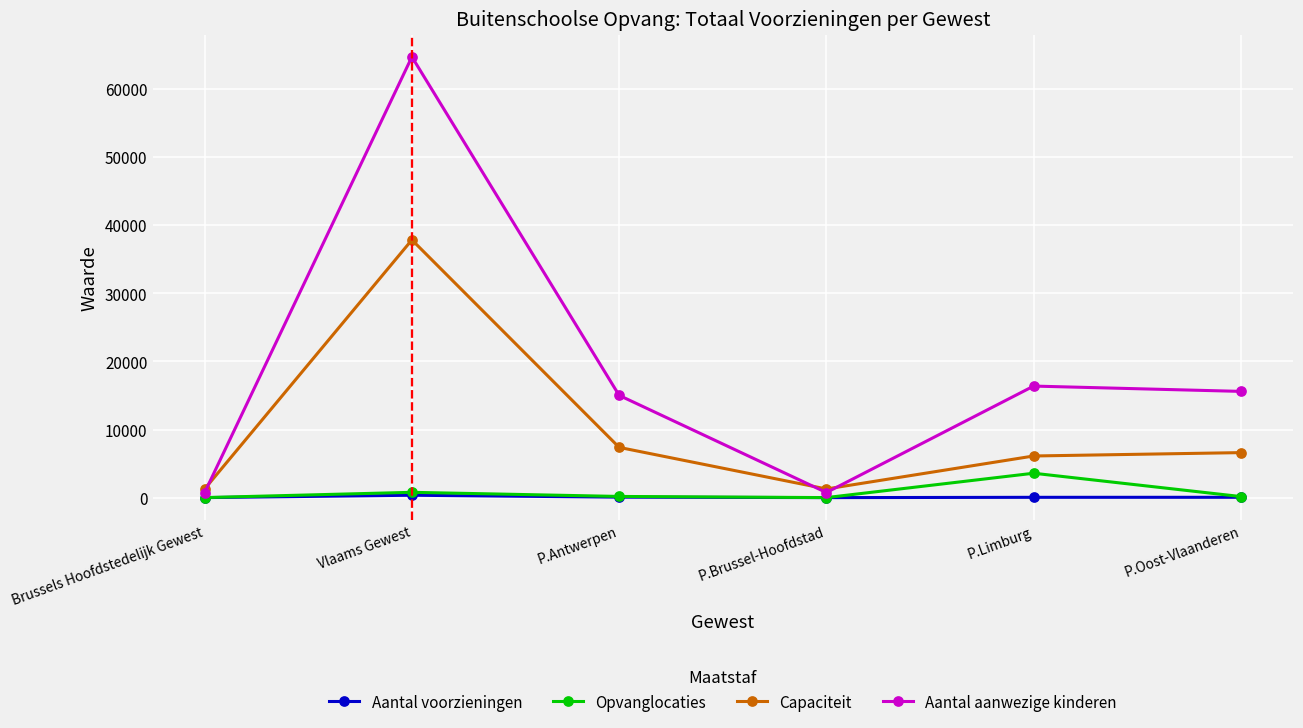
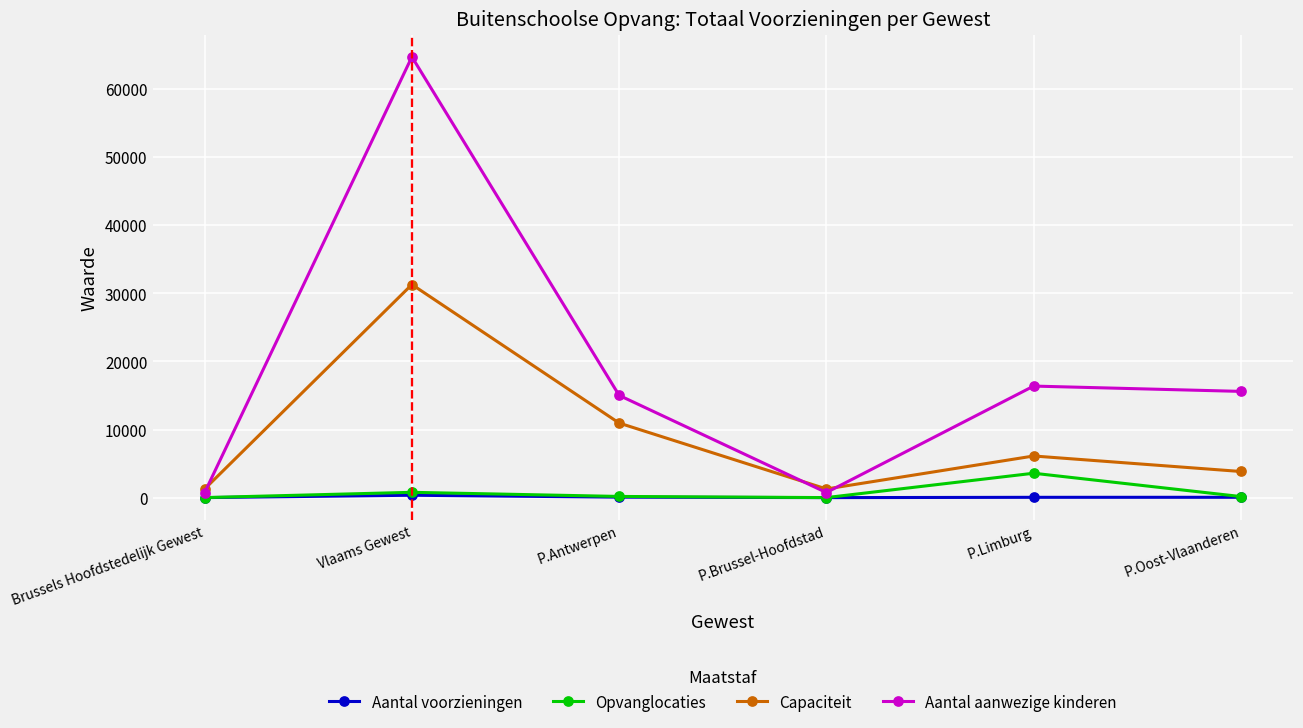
  {
    "Aantal voorzieningen": {
      "Vlaams Gewest": 0,
      "P.Limburg": 0
    },
    "Opvanglocaties": {
      "Vlaams Gewest": 1000,
      "P.Limburg": 4000
    },
    "Capaciteit": {
      "Brussels Hoofdstedelijk Gewest": 1000,
-     "Vlaams Gewest": 38000,
-     "P.Antwerpen": 7000,
+     "Vlaams Gewest": 31000,
+     "P.Antwerpen": 11000,
      "P.Brussel-Hoofdstad": 1000,
      "P.Limburg": 6000,
-     "P.Oost-Vlaanderen": 7000
+     "P.Oost-Vlaanderen": 4000
    },
    "Aantal aanwezige kinderen": {
      "Brussels Hoofdstedelijk Gewest": 1000,
      "Vlaams Gewest": 65000,
      "P.Antwerpen": 15000,
      "P.Brussel-Hoofdstad": 1000,
      "P.Limburg": 16000,
      "P.Oost-Vlaanderen": 16000
    }
  }
